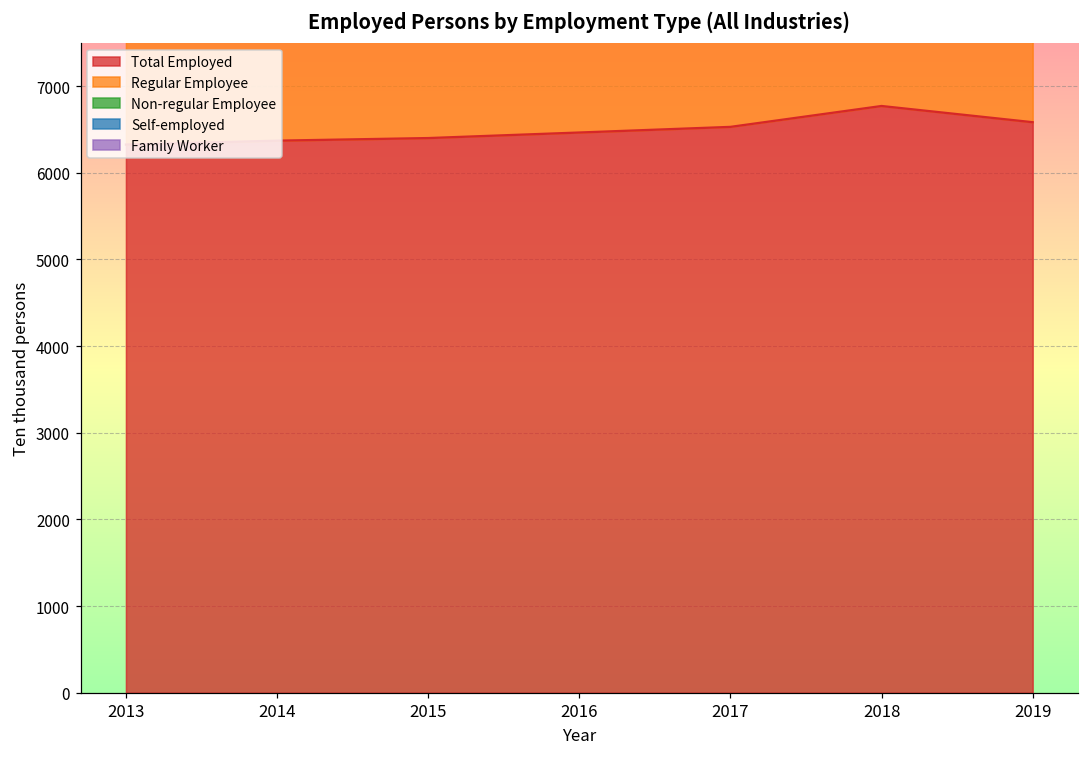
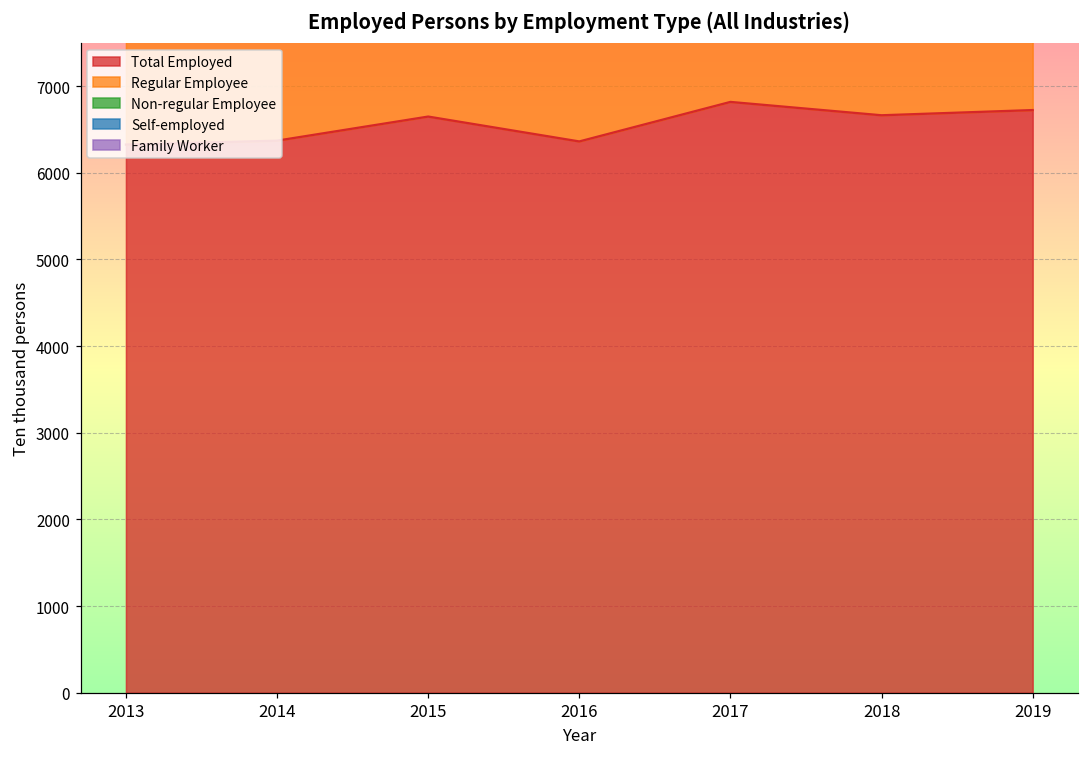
  {
    "Total Employed": {
-     "2015": 6400,
-     "2016": 6500,
-     "2017": 6500,
-     "2018": 6800,
-     "2019": 6600
+     "2015": 6600,
+     "2016": 6400,
+     "2017": 6800,
+     "2018": 6700,
+     "2019": 6700
    }
  }
